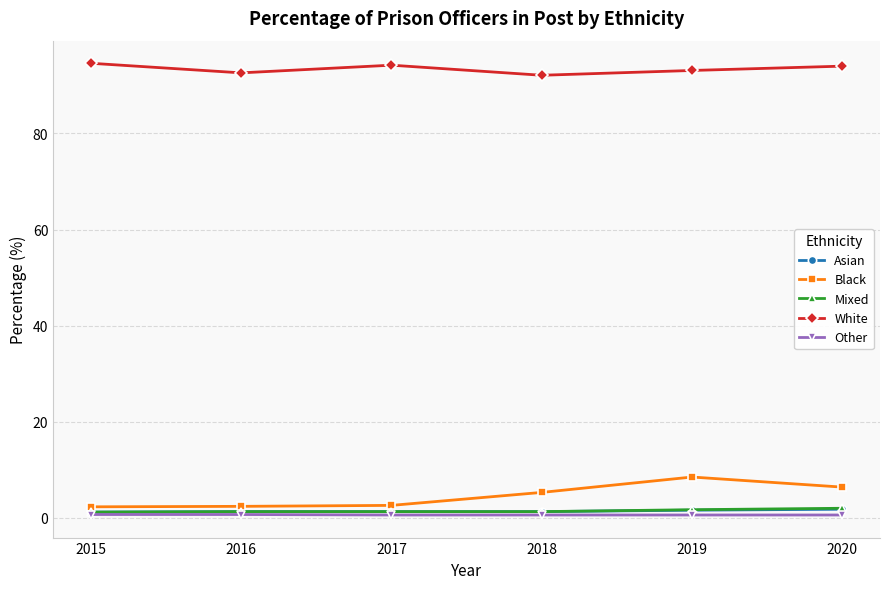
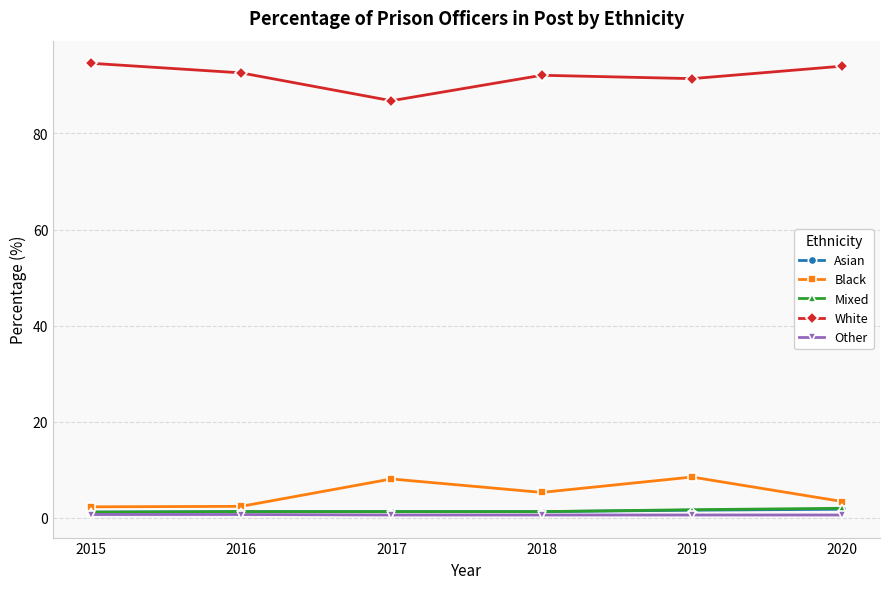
  {
    "Black": {
      "2015": 2,
      "2016": 2,
-     "2017": 3,
+     "2017": 8,
      "2018": 5,
      "2019": 9,
-     "2020": 6
+     "2020": 3
    },
    "White": {
      "2015": 95,
      "2016": 93,
-     "2017": 94,
+     "2017": 87,
      "2018": 92,
-     "2019": 93,
+     "2019": 91,
      "2020": 94
    },
    "Other": {
      "2016": 1,
      "2017": 1,
      "2018": 1,
      "2019": 1,
      "2020": 1
    }
  }
